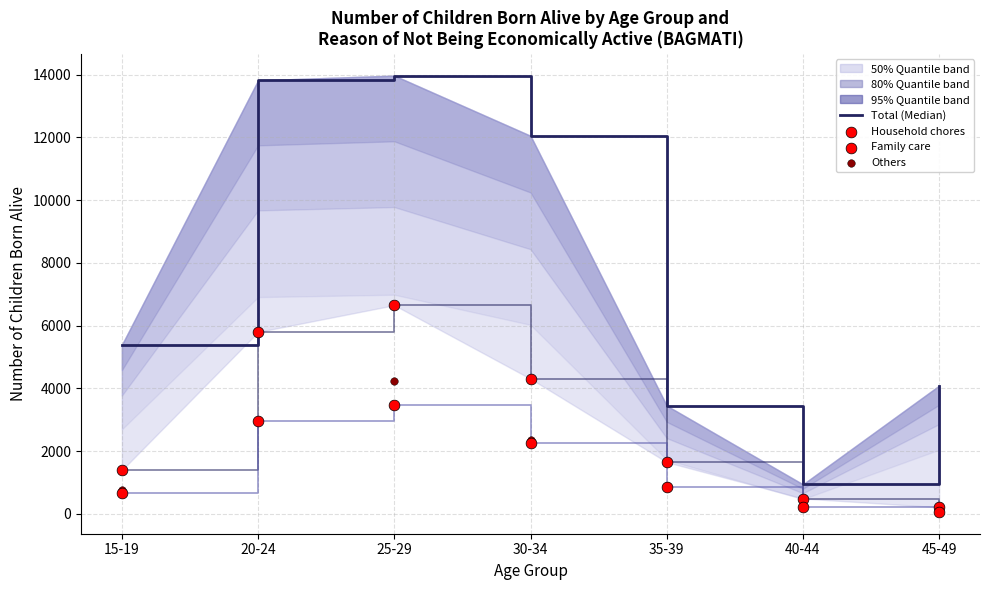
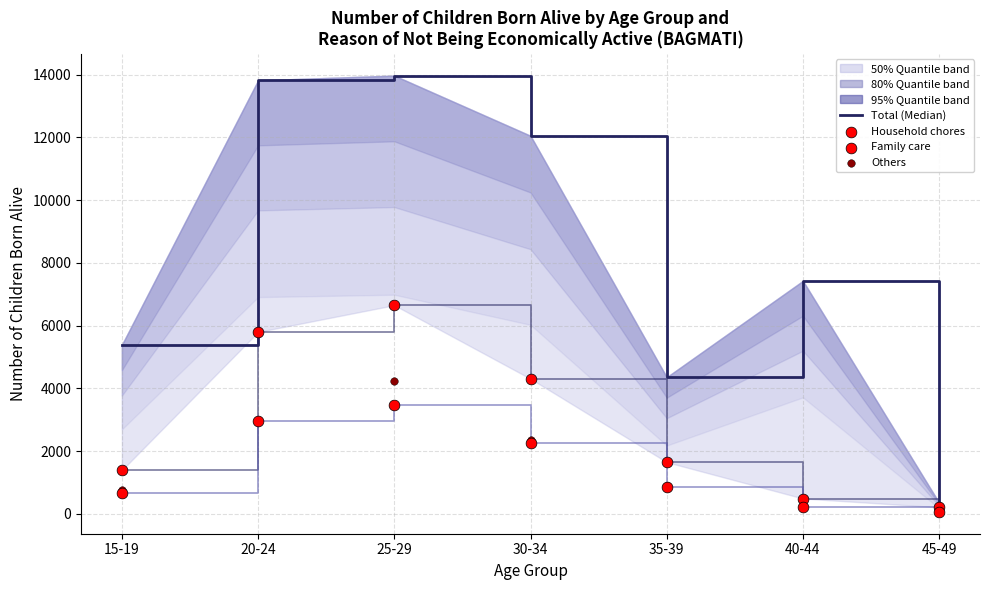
  {
    "Total (Median)": {
      "15-19": 5400,
      "20-24": 13800,
      "25-29": 14000,
      "30-34": 12000,
-     "35-39": 3400,
-     "40-44": 900,
-     "45-49": 4100
+     "35-39": 4400,
+     "40-44": 7400,
+     "45-49": 400
    }
  }
